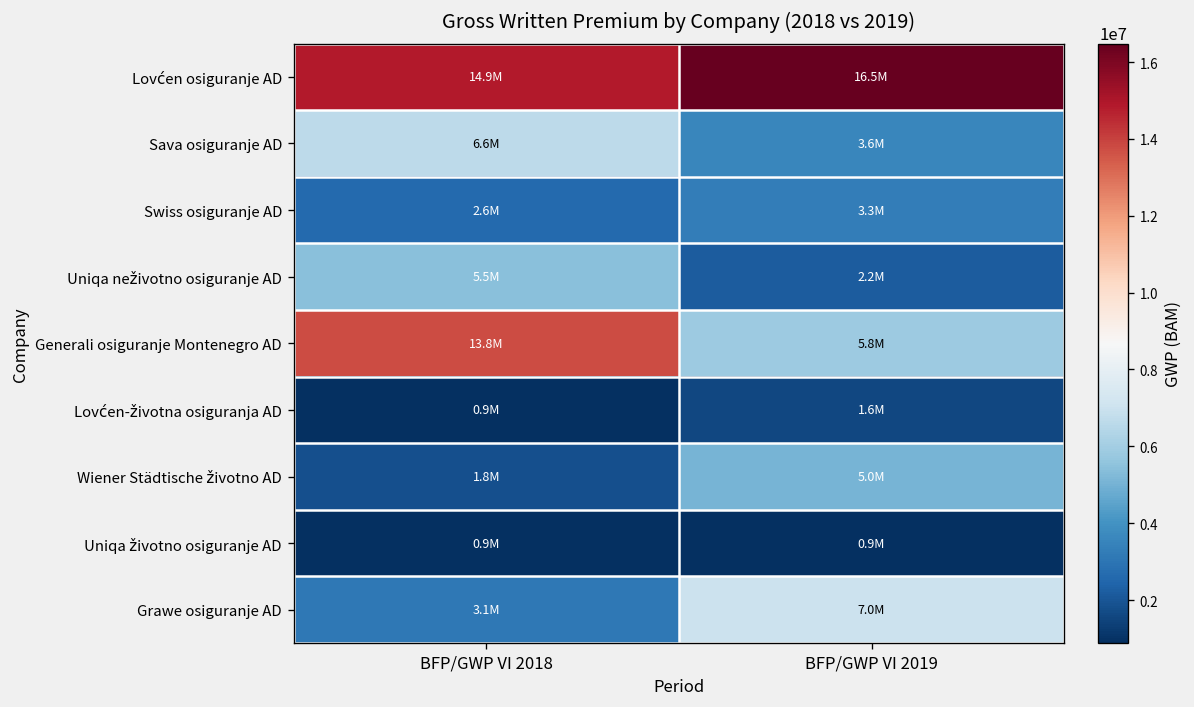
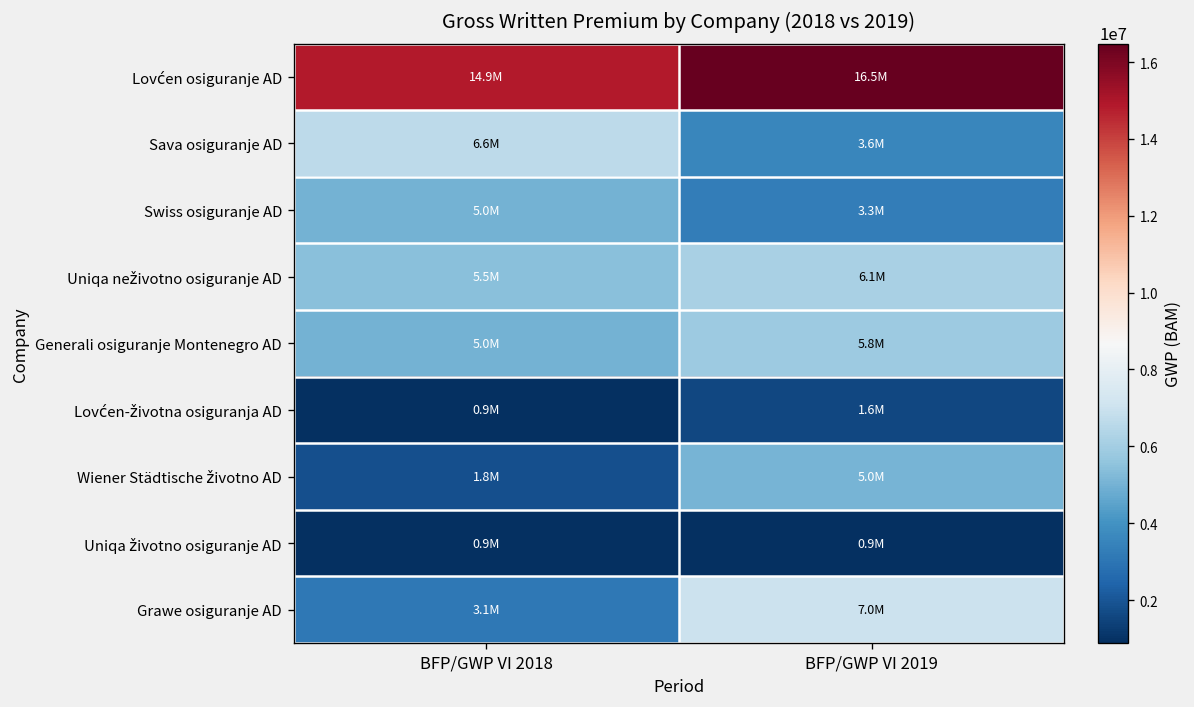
  {
    "Lovćen osiguranje AD": {
      "BFP/GWP VI 2018": "14.9M",
      "BFP/GWP VI 2019": "16.5M"
    },
    "Sava osiguranje AD": {
      "BFP/GWP VI 2018": "6.6M",
      "BFP/GWP VI 2019": "3.6M"
    },
    "Swiss osiguranje AD": {
-     "BFP/GWP VI 2018": "2.6M",
+     "BFP/GWP VI 2018": "5.0M",
      "BFP/GWP VI 2019": "3.3M"
    },
    "Uniqa neživotno osiguranje AD": {
      "BFP/GWP VI 2018": "5.5M",
-     "BFP/GWP VI 2019": "2.2M"
+     "BFP/GWP VI 2019": "6.1M"
    },
    "Generali osiguranje Montenegro AD": {
-     "BFP/GWP VI 2018": "13.8M",
+     "BFP/GWP VI 2018": "5.0M",
      "BFP/GWP VI 2019": "5.8M"
    },
    "Lovćen-životna osiguranja AD": {
      "BFP/GWP VI 2018": "0.9M",
      "BFP/GWP VI 2019": "1.6M"
    },
    "Wiener Städtische životno AD": {
      "BFP/GWP VI 2018": "1.8M",
      "BFP/GWP VI 2019": "5.0M"
    },
    "Uniqa životno osiguranje AD": {
      "BFP/GWP VI 2018": "0.9M",
      "BFP/GWP VI 2019": "0.9M"
    },
    "Grawe osiguranje AD": {
      "BFP/GWP VI 2018": "3.1M",
      "BFP/GWP VI 2019": "7.0M"
    }
  }
